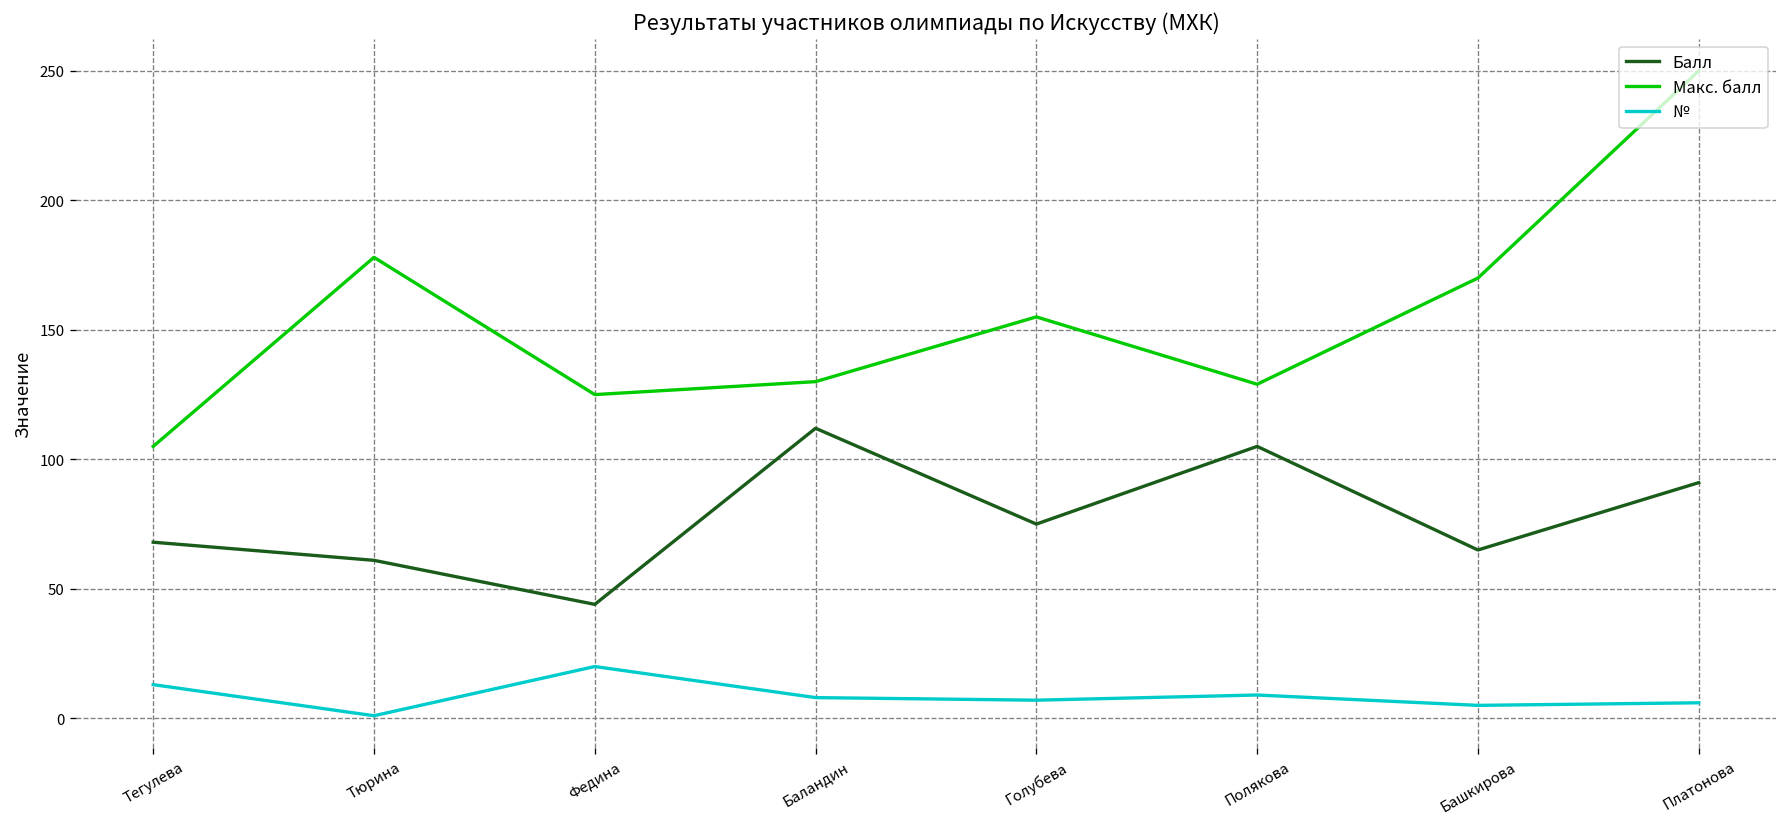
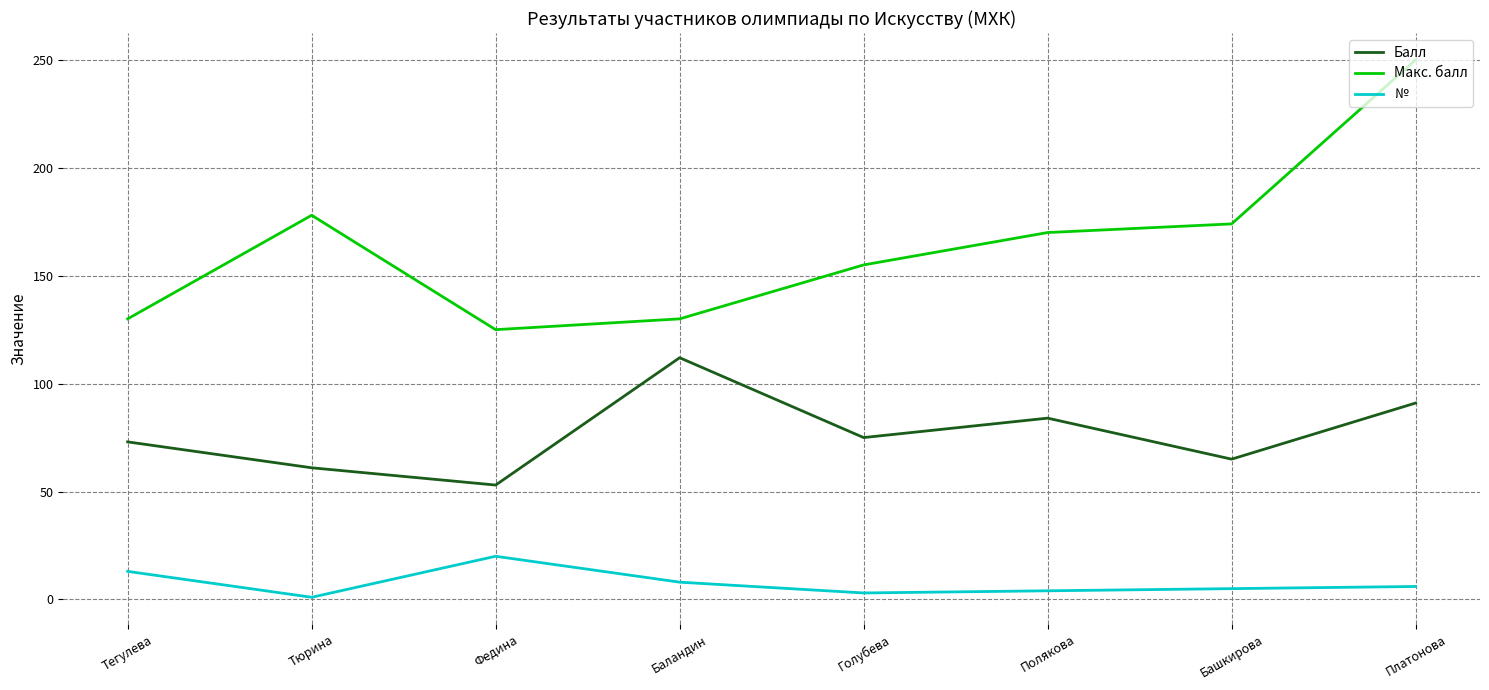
  {
    "Балл": {
-     "Тегулева": 68,
+     "Тегулева": 73,
      "Тюрина": 61,
-     "Федина": 44,
+     "Федина": 53,
      "Баландин": 112,
      "Голубева": 75,
-     "Полякова": 105,
+     "Полякова": 84,
      "Башкирова": 65,
      "Платонова": 91
    },
    "Макс. балл": {
-     "Тегулева": 105,
+     "Тегулева": 130,
      "Тюрина": 178,
      "Федина": 125,
      "Баландин": 130,
      "Голубева": 155,
-     "Полякова": 129,
-     "Башкирова": 170
+     "Полякова": 170,
+     "Башкирова": 174
    },
    "№": {
      "Тегулева": 13,
      "Тюрина": 1,
      "Федина": 20,
      "Баландин": 8,
-     "Голубева": 7,
-     "Полякова": 9,
+     "Голубева": 3,
+     "Полякова": 4,
      "Башкирова": 5,
      "Платонова": 6
    }
  }
